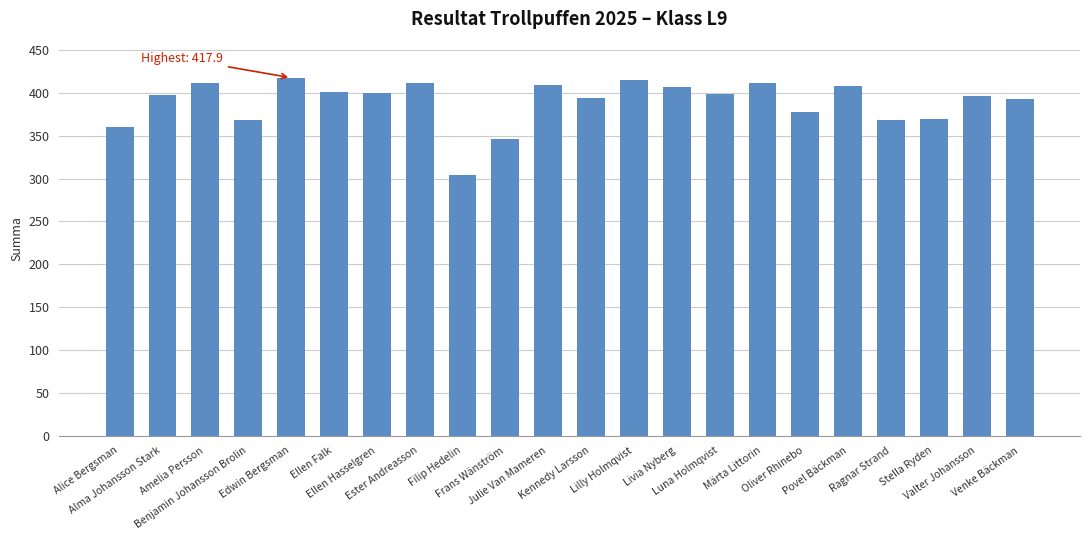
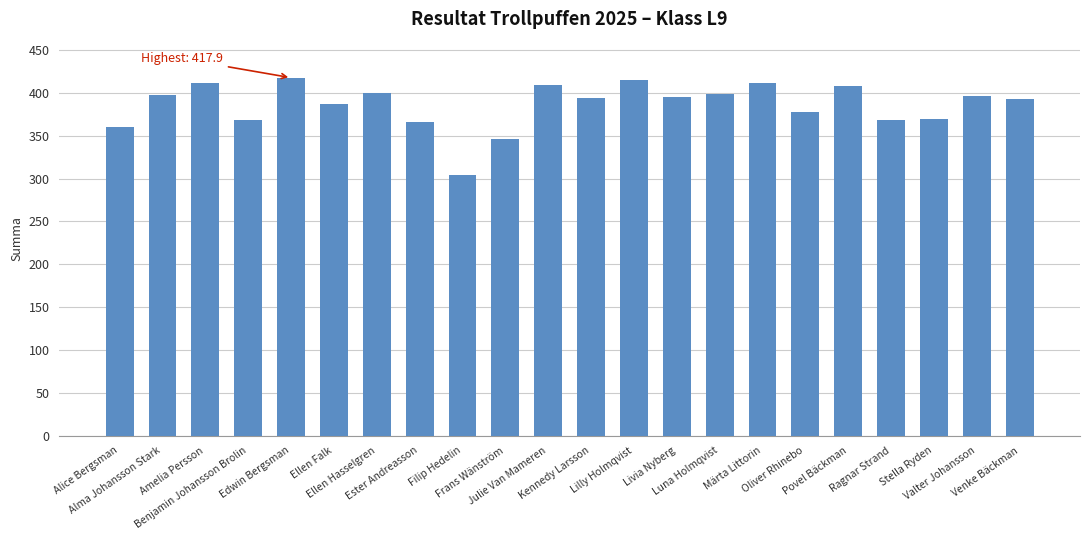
  {
    "Alice Bergsman": 360,
    "Alma Johansson Stark": 400,
    "Benjamin Johansson Brolin": 370,
-   "Ellen Falk": 400,
+   "Ellen Falk": 390,
    "Ellen Hasselgren": 400,
-   "Ester Andreasson": 410,
+   "Ester Andreasson": 370,
    "Filip Hedelin": 300,
    "Frans Wänström": 350,
    "Julie Van Mameren": 410,
    "Kennedy Larsson": 390,
    "Lilly Holmqvist": 420,
-   "Livia Nyberg": 410,
+   "Livia Nyberg": 400,
    "Luna Holmqvist": 400,
    "Märta Littorin": 410,
    "Oliver Rhinebo": 380,
    "Povel Bäckman": 410,
    "Ragnar Strand": 370,
    "Stella Ryden": 370,
    "Valter Johansson": 400,
    "Venke Bäckman": 390
  }
